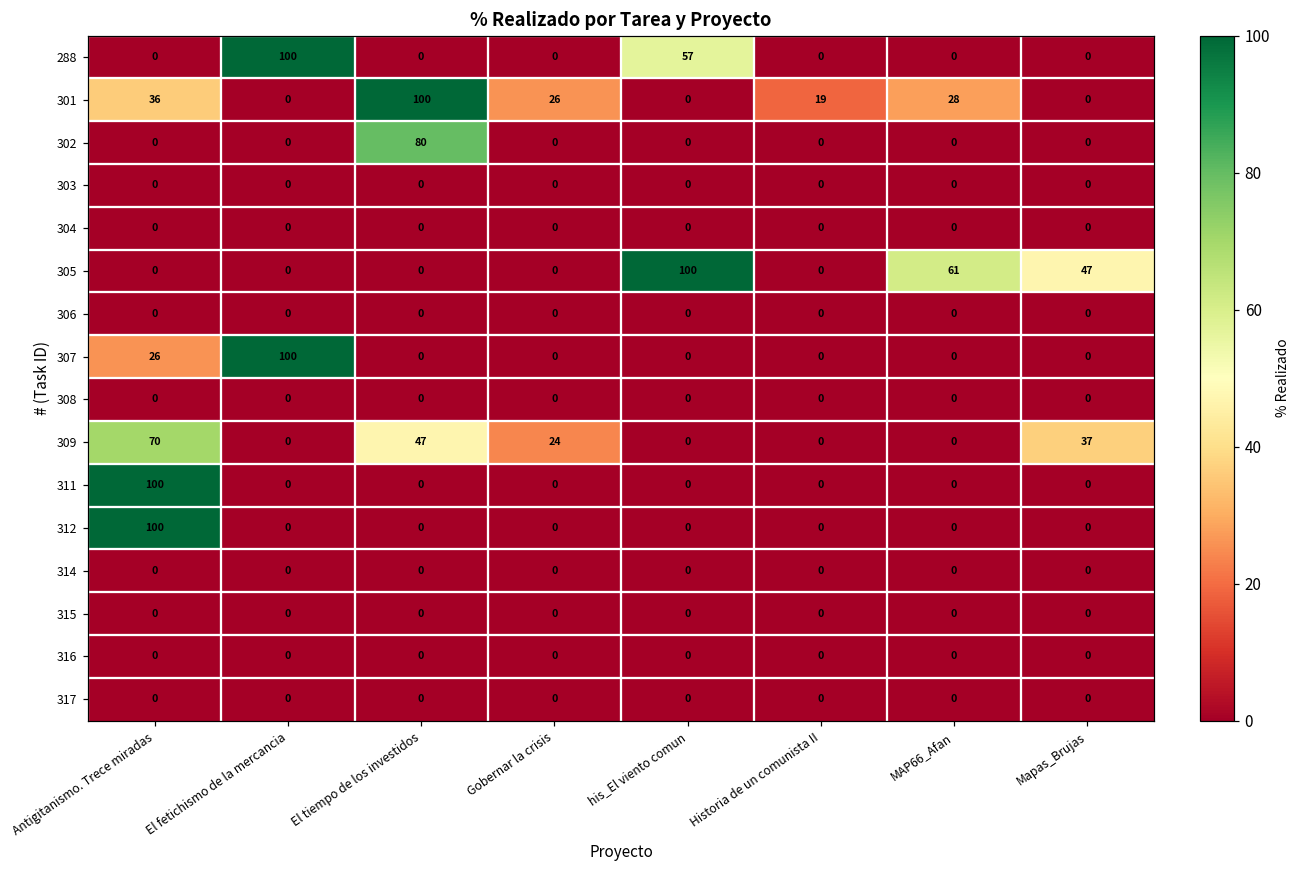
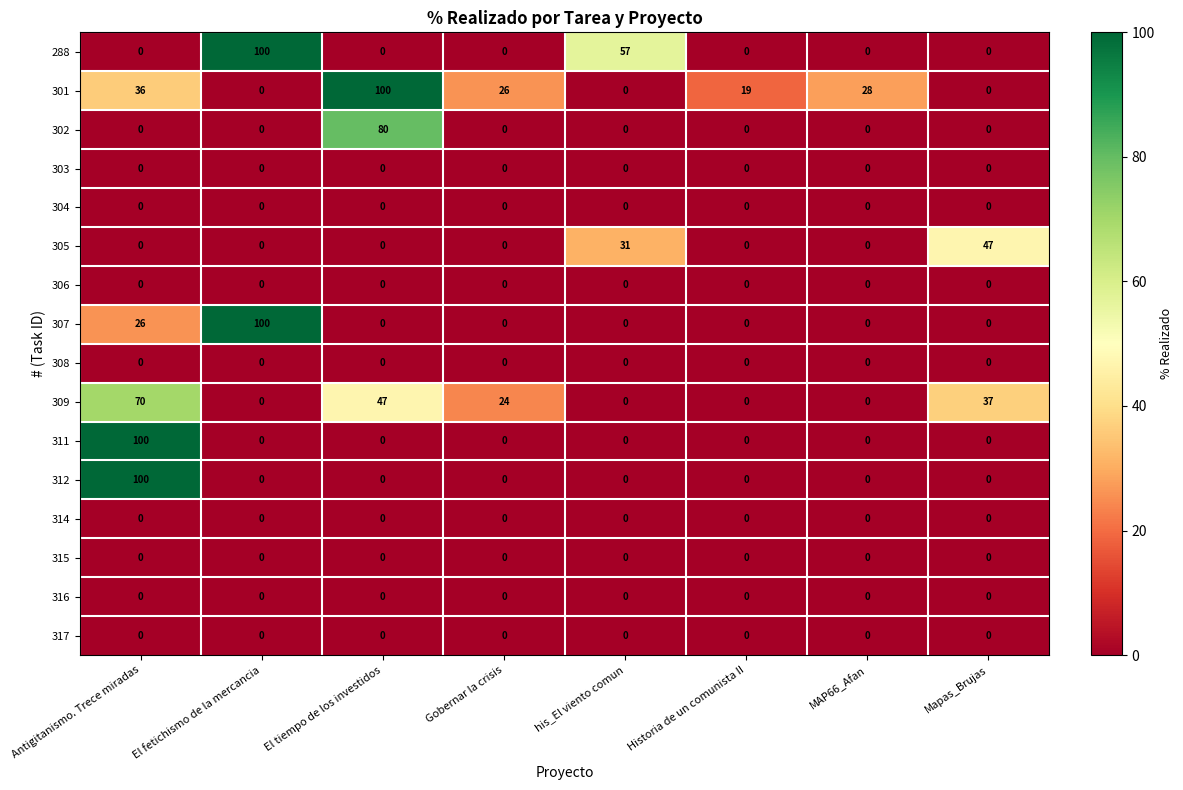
  {
    "288": {
      "Antigitanismo. Trece miradas": 0,
      "El fetichismo de la mercancia": 100,
      "El tiempo de los investidos": 0,
      "Gobernar la crisis": 0,
      "his_El viento comun": 57,
      "Historia de un comunista II": 0,
      "MAP66_Afan": 0,
      "Mapas_Brujas": 0
    },
    "301": {
      "Antigitanismo. Trece miradas": 36,
      "El fetichismo de la mercancia": 0,
      "El tiempo de los investidos": 100,
      "Gobernar la crisis": 26,
      "his_El viento comun": 0,
      "Historia de un comunista II": 19,
      "MAP66_Afan": 28,
      "Mapas_Brujas": 0
    },
    "302": {
      "Antigitanismo. Trece miradas": 0,
      "El fetichismo de la mercancia": 0,
      "El tiempo de los investidos": 80,
      "Gobernar la crisis": 0,
      "his_El viento comun": 0,
      "Historia de un comunista II": 0,
      "MAP66_Afan": 0,
      "Mapas_Brujas": 0
    },
    "303": {
      "Antigitanismo. Trece miradas": 0,
      "El fetichismo de la mercancia": 0,
      "El tiempo de los investidos": 0,
      "Gobernar la crisis": 0,
      "his_El viento comun": 0,
      "Historia de un comunista II": 0,
      "MAP66_Afan": 0,
      "Mapas_Brujas": 0
    },
    "304": {
      "Antigitanismo. Trece miradas": 0,
      "El fetichismo de la mercancia": 0,
      "El tiempo de los investidos": 0,
      "Gobernar la crisis": 0,
      "his_El viento comun": 0,
      "Historia de un comunista II": 0,
      "MAP66_Afan": 0,
      "Mapas_Brujas": 0
    },
    "305": {
      "Antigitanismo. Trece miradas": 0,
      "El fetichismo de la mercancia": 0,
      "El tiempo de los investidos": 0,
      "Gobernar la crisis": 0,
-     "his_El viento comun": 100,
+     "his_El viento comun": 31,
      "Historia de un comunista II": 0,
-     "MAP66_Afan": 61,
+     "MAP66_Afan": 0,
      "Mapas_Brujas": 47
    },
    "306": {
      "Antigitanismo. Trece miradas": 0,
      "El fetichismo de la mercancia": 0,
      "El tiempo de los investidos": 0,
      "Gobernar la crisis": 0,
      "his_El viento comun": 0,
      "Historia de un comunista II": 0,
      "MAP66_Afan": 0,
      "Mapas_Brujas": 0
    },
    "307": {
      "Antigitanismo. Trece miradas": 26,
      "El fetichismo de la mercancia": 100,
      "El tiempo de los investidos": 0,
      "Gobernar la crisis": 0,
      "his_El viento comun": 0,
      "Historia de un comunista II": 0,
      "MAP66_Afan": 0,
      "Mapas_Brujas": 0
    },
    "308": {
      "Antigitanismo. Trece miradas": 0,
      "El fetichismo de la mercancia": 0,
      "El tiempo de los investidos": 0,
      "Gobernar la crisis": 0,
      "his_El viento comun": 0,
      "Historia de un comunista II": 0,
      "MAP66_Afan": 0,
      "Mapas_Brujas": 0
    },
    "309": {
      "Antigitanismo. Trece miradas": 70,
      "El fetichismo de la mercancia": 0,
      "El tiempo de los investidos": 47,
      "Gobernar la crisis": 24,
      "his_El viento comun": 0,
      "Historia de un comunista II": 0,
      "MAP66_Afan": 0,
      "Mapas_Brujas": 37
    },
    "311": {
      "Antigitanismo. Trece miradas": 100,
      "El fetichismo de la mercancia": 0,
      "El tiempo de los investidos": 0,
      "Gobernar la crisis": 0,
      "his_El viento comun": 0,
      "Historia de un comunista II": 0,
      "MAP66_Afan": 0,
      "Mapas_Brujas": 0
    },
    "312": {
      "Antigitanismo. Trece miradas": 100,
      "El fetichismo de la mercancia": 0,
      "El tiempo de los investidos": 0,
      "Gobernar la crisis": 0,
      "his_El viento comun": 0,
      "Historia de un comunista II": 0,
      "MAP66_Afan": 0,
      "Mapas_Brujas": 0
    },
    "314": {
      "Antigitanismo. Trece miradas": 0,
      "El fetichismo de la mercancia": 0,
      "El tiempo de los investidos": 0,
      "Gobernar la crisis": 0,
      "his_El viento comun": 0,
      "Historia de un comunista II": 0,
      "MAP66_Afan": 0,
      "Mapas_Brujas": 0
    },
    "315": {
      "Antigitanismo. Trece miradas": 0,
      "El fetichismo de la mercancia": 0,
      "El tiempo de los investidos": 0,
      "Gobernar la crisis": 0,
      "his_El viento comun": 0,
      "Historia de un comunista II": 0,
      "MAP66_Afan": 0,
      "Mapas_Brujas": 0
    },
    "316": {
      "Antigitanismo. Trece miradas": 0,
      "El fetichismo de la mercancia": 0,
      "El tiempo de los investidos": 0,
      "Gobernar la crisis": 0,
      "his_El viento comun": 0,
      "Historia de un comunista II": 0,
      "MAP66_Afan": 0,
      "Mapas_Brujas": 0
    },
    "317": {
      "Antigitanismo. Trece miradas": 0,
      "El fetichismo de la mercancia": 0,
      "El tiempo de los investidos": 0,
      "Gobernar la crisis": 0,
      "his_El viento comun": 0,
      "Historia de un comunista II": 0,
      "MAP66_Afan": 0,
      "Mapas_Brujas": 0
    }
  }
